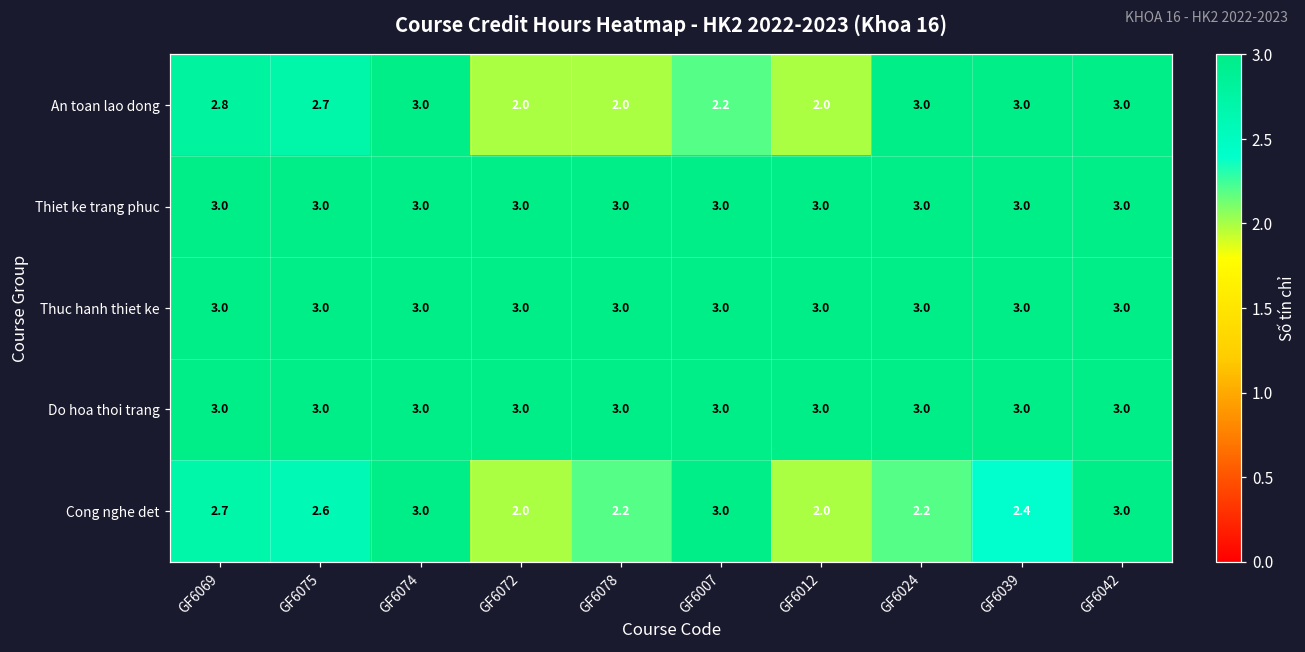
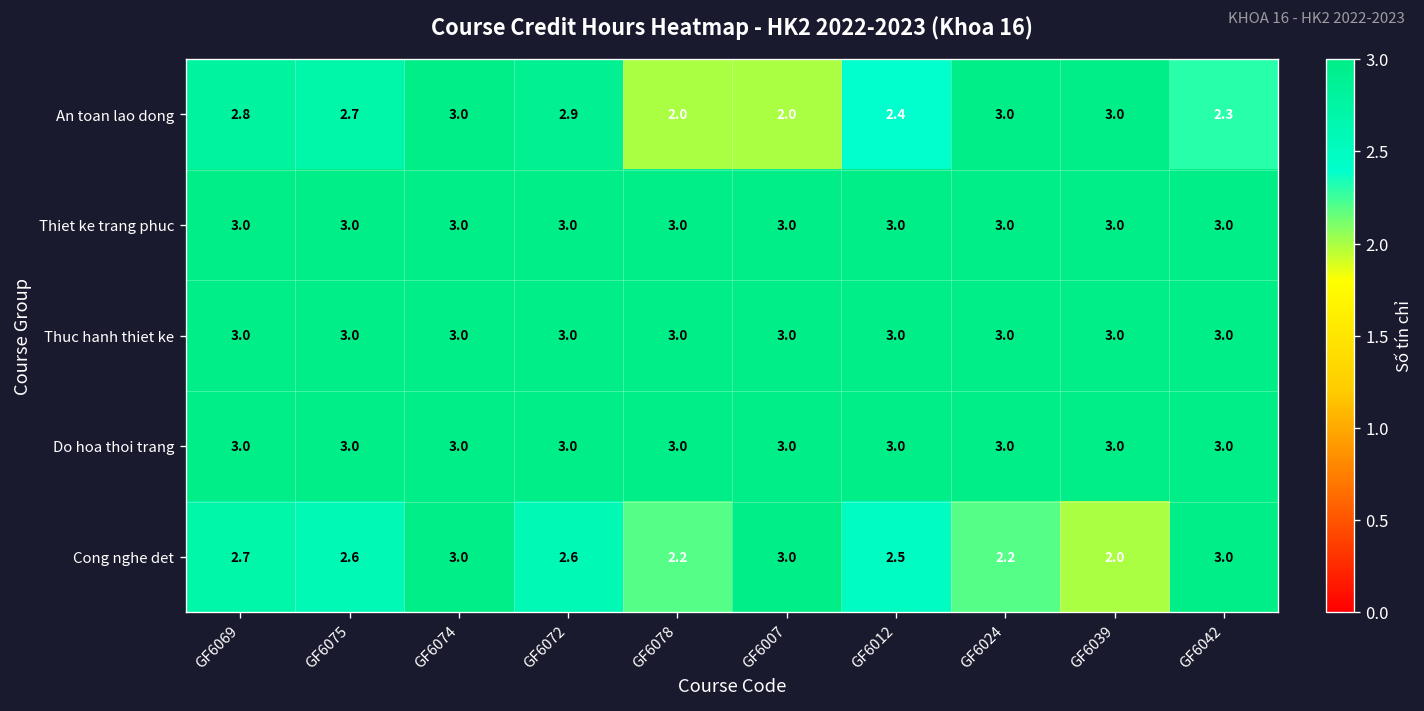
  {
    "An toan lao dong": {
      "GF6069": 2.8,
      "GF6075": 2.7,
      "GF6074": 3.0,
-     "GF6072": 2.0,
+     "GF6072": 2.9,
      "GF6078": 2.0,
-     "GF6007": 2.2,
-     "GF6012": 2.0,
+     "GF6007": 2.0,
+     "GF6012": 2.4,
      "GF6024": 3.0,
      "GF6039": 3.0,
-     "GF6042": 3.0
+     "GF6042": 2.3
    },
    "Thiet ke trang phuc": {
      "GF6069": 3.0,
      "GF6075": 3.0,
      "GF6074": 3.0,
      "GF6072": 3.0,
      "GF6078": 3.0,
      "GF6007": 3.0,
      "GF6012": 3.0,
      "GF6024": 3.0,
      "GF6039": 3.0,
      "GF6042": 3.0
    },
    "Thuc hanh thiet ke": {
      "GF6069": 3.0,
      "GF6075": 3.0,
      "GF6074": 3.0,
      "GF6072": 3.0,
      "GF6078": 3.0,
      "GF6007": 3.0,
      "GF6012": 3.0,
      "GF6024": 3.0,
      "GF6039": 3.0,
      "GF6042": 3.0
    },
    "Do hoa thoi trang": {
      "GF6069": 3.0,
      "GF6075": 3.0,
      "GF6074": 3.0,
      "GF6072": 3.0,
      "GF6078": 3.0,
      "GF6007": 3.0,
      "GF6012": 3.0,
      "GF6024": 3.0,
      "GF6039": 3.0,
      "GF6042": 3.0
    },
    "Cong nghe det": {
      "GF6069": 2.7,
      "GF6075": 2.6,
      "GF6074": 3.0,
-     "GF6072": 2.0,
+     "GF6072": 2.6,
      "GF6078": 2.2,
      "GF6007": 3.0,
-     "GF6012": 2.0,
+     "GF6012": 2.5,
      "GF6024": 2.2,
-     "GF6039": 2.4,
+     "GF6039": 2.0,
      "GF6042": 3.0
    }
  }
